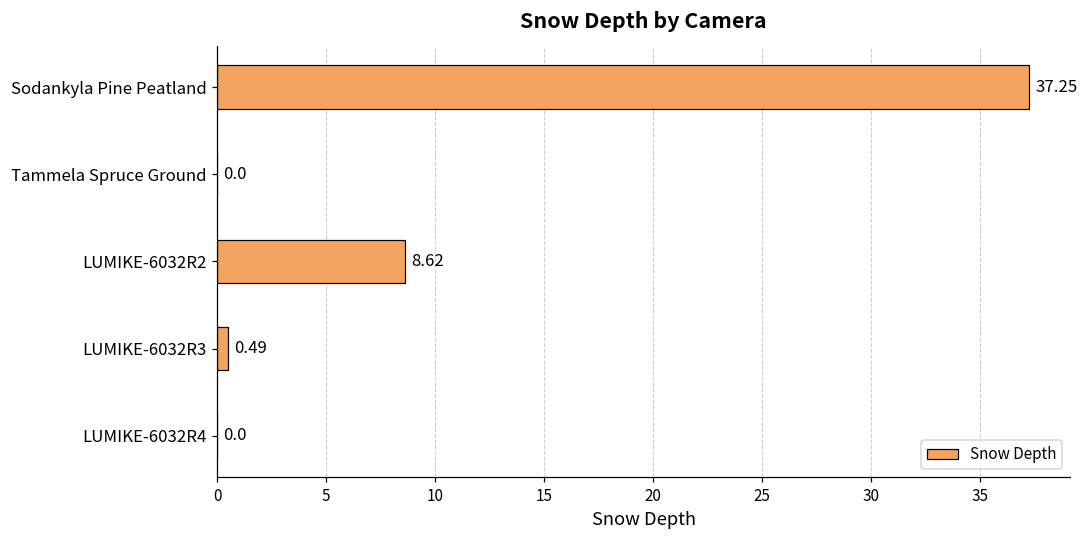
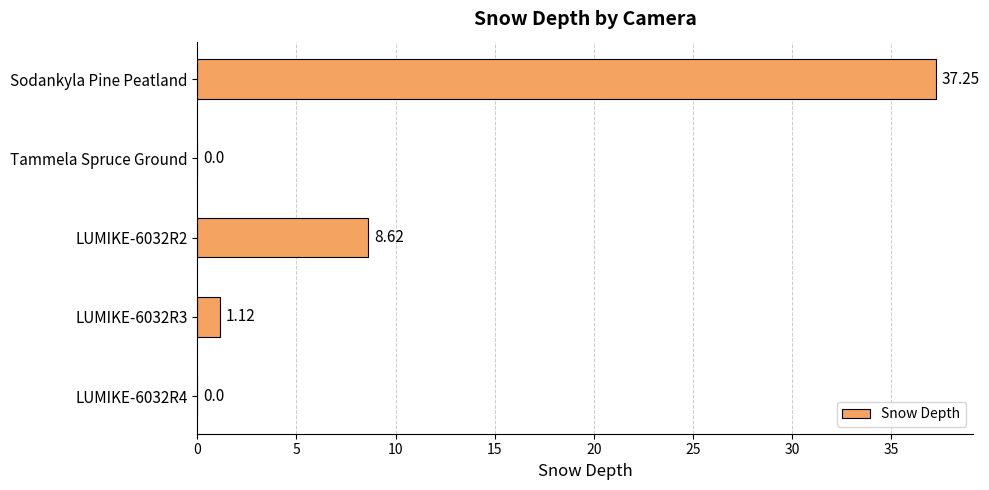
  {
    "Sodankyla Pine Peatland": 37.25,
    "Tammela Spruce Ground": 0.0,
    "LUMIKE-6032R2": 8.62,
-   "LUMIKE-6032R3": 0.49,
+   "LUMIKE-6032R3": 1.12,
    "LUMIKE-6032R4": 0.0
  }
